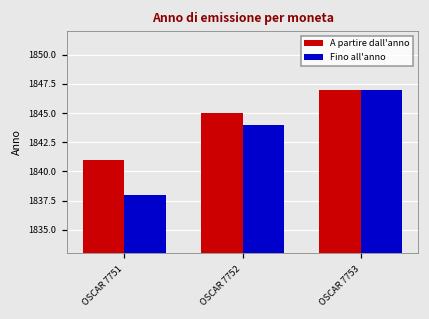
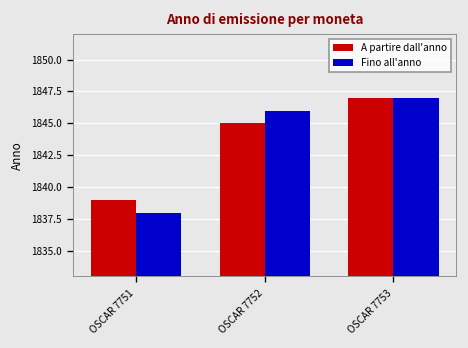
  {
    "A partire dall'anno": {
-     "OSCAR 7751": 1841,
+     "OSCAR 7751": 1839,
      "OSCAR 7752": 1845,
      "OSCAR 7753": 1847
    },
    "Fino all'anno": {
      "OSCAR 7751": 1838,
-     "OSCAR 7752": 1844,
+     "OSCAR 7752": 1846,
      "OSCAR 7753": 1847
    }
  }
